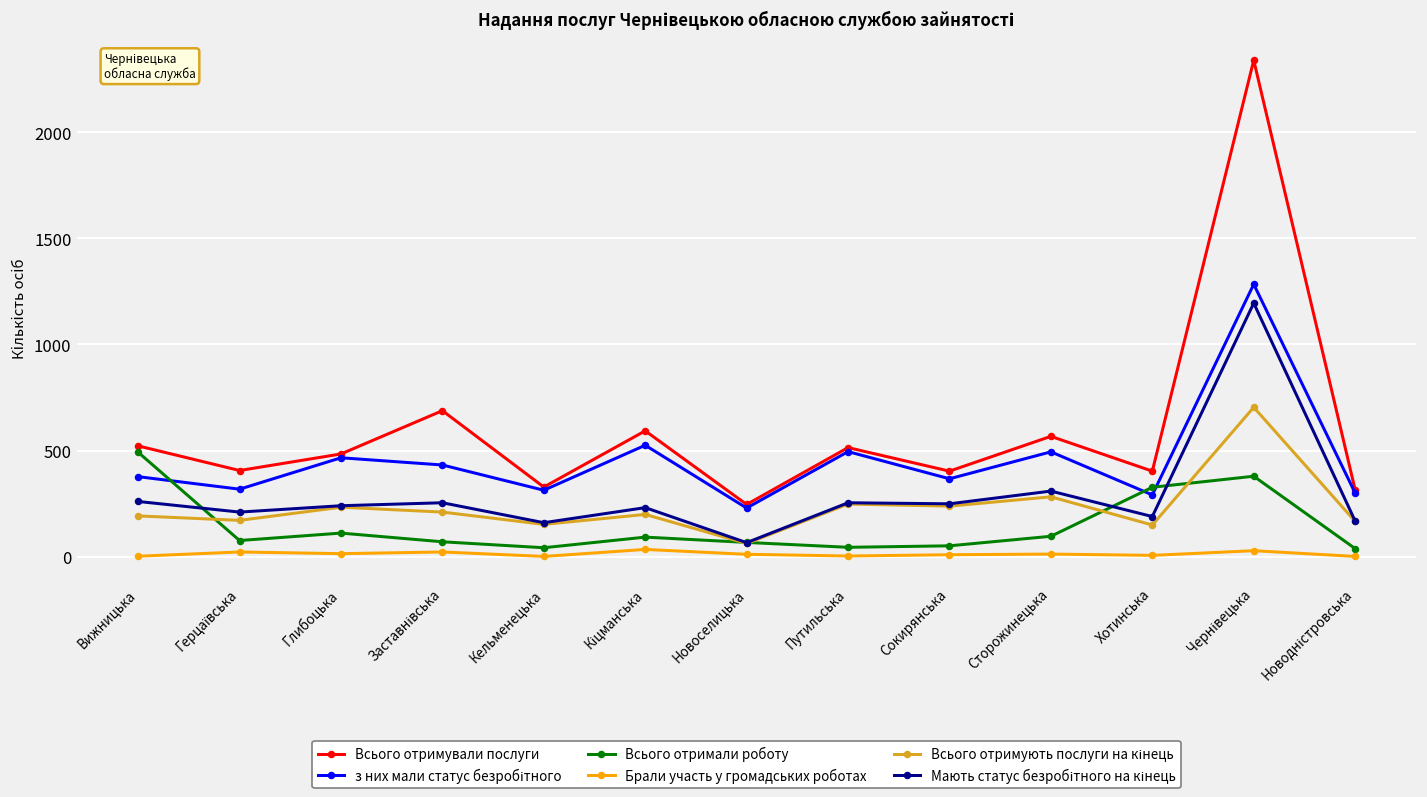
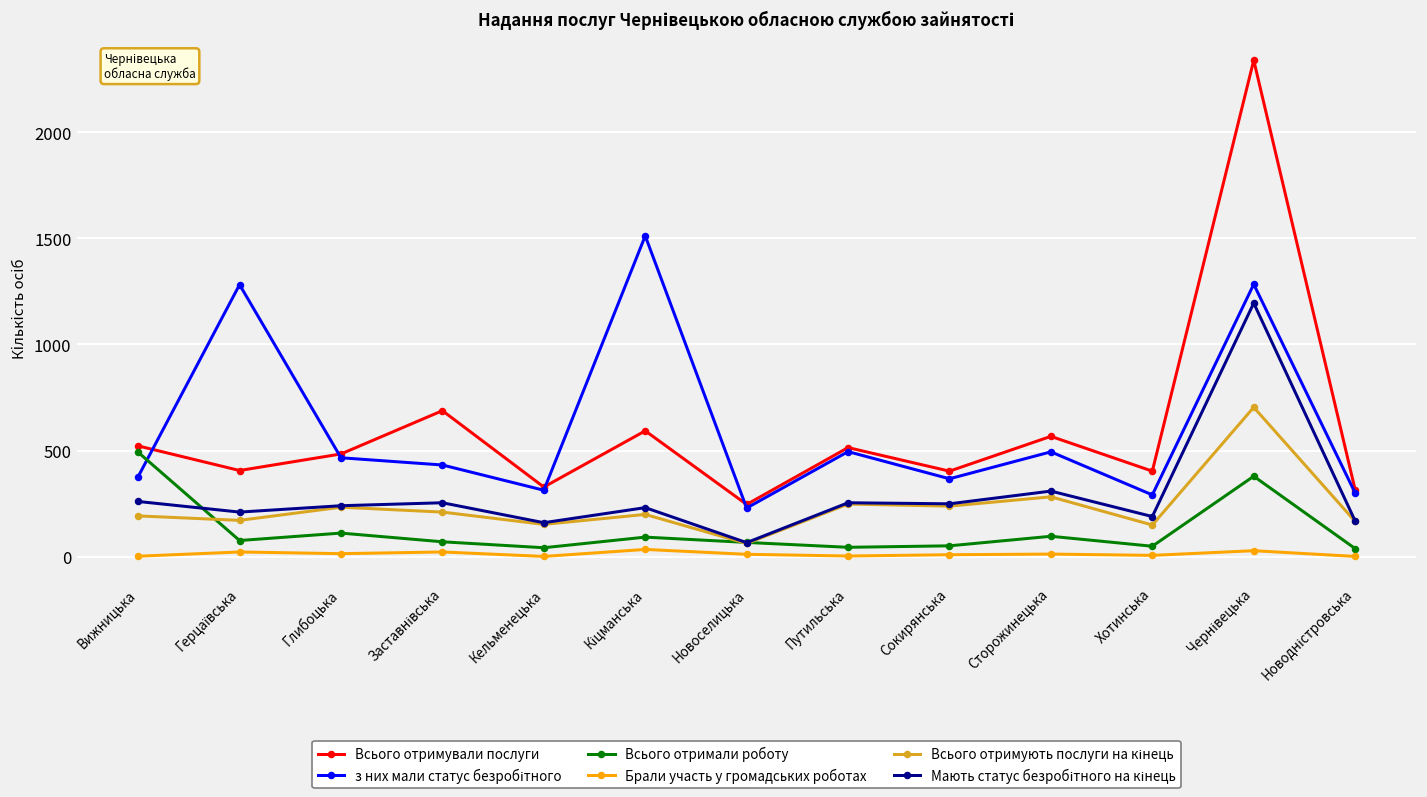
  {
    "Всього отримували послуги": {
      "Вижницька": 520,
      "Герцаївська": 410,
      "Глибоцька": 480,
      "Заставнівська": 690,
      "Кельменецька": 330,
      "Кіцманська": 590,
      "Новоселицька": 250,
      "Путильська": 510,
      "Сокирянська": 400,
      "Сторожинецька": 570,
      "Хотинська": 400,
      "Чернівецька": 2340,
      "Новодністровська": 320
    },
    "з них мали статус безробітного": {
      "Вижницька": 380,
-     "Герцаївська": 320,
+     "Герцаївська": 1280,
      "Глибоцька": 470,
      "Заставнівська": 430,
      "Кельменецька": 310,
-     "Кіцманська": 530,
+     "Кіцманська": 1510,
      "Новоселицька": 230,
      "Путильська": 500,
      "Сокирянська": 370,
      "Сторожинецька": 490,
      "Хотинська": 290,
      "Чернівецька": 1280,
      "Новодністровська": 300
    },
    "Всього отримали роботу": {
      "Вижницька": 490,
      "Герцаївська": 80,
      "Глибоцька": 110,
      "Заставнівська": 70,
      "Кельменецька": 40,
      "Кіцманська": 90,
      "Путильська": 40,
      "Сокирянська": 50,
      "Сторожинецька": 100,
-     "Хотинська": 330,
+     "Хотинська": 50,
      "Чернівецька": 380,
      "Новодністровська": 40
    },
    "Мають статус безробітного на кінець": {
      "Вижницька": 260,
      "Герцаївська": 210,
      "Заставнівська": 250,
      "Кіцманська": 230,
      "Сторожинецька": 310,
      "Хотинська": 190,
      "Чернівецька": 1200
    }
  }
